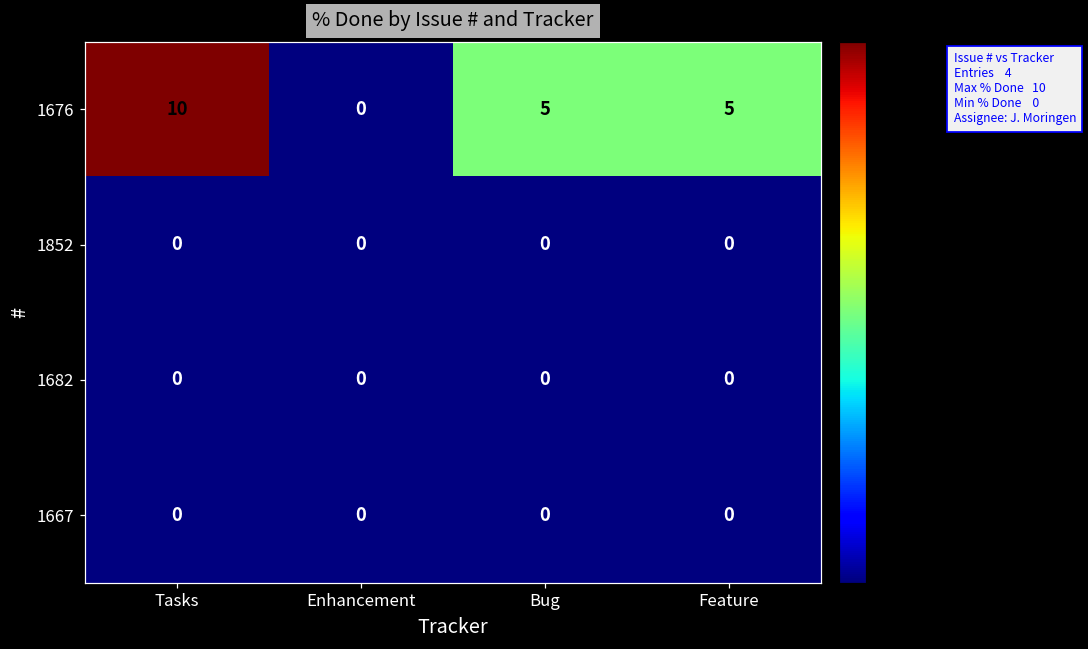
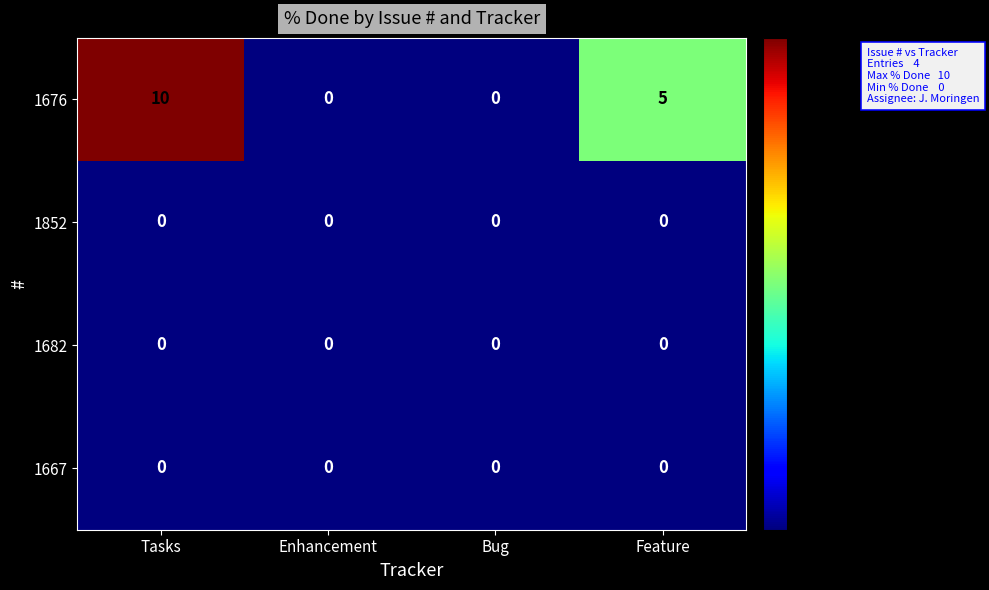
  {
    "1676": {
      "Tasks": 10,
      "Enhancement": 0,
-     "Bug": 5,
+     "Bug": 0,
      "Feature": 5
    },
    "1852": {
      "Tasks": 0,
      "Enhancement": 0,
      "Bug": 0,
      "Feature": 0
    },
    "1682": {
      "Tasks": 0,
      "Enhancement": 0,
      "Bug": 0,
      "Feature": 0
    },
    "1667": {
      "Tasks": 0,
      "Enhancement": 0,
      "Bug": 0,
      "Feature": 0
    }
  }
